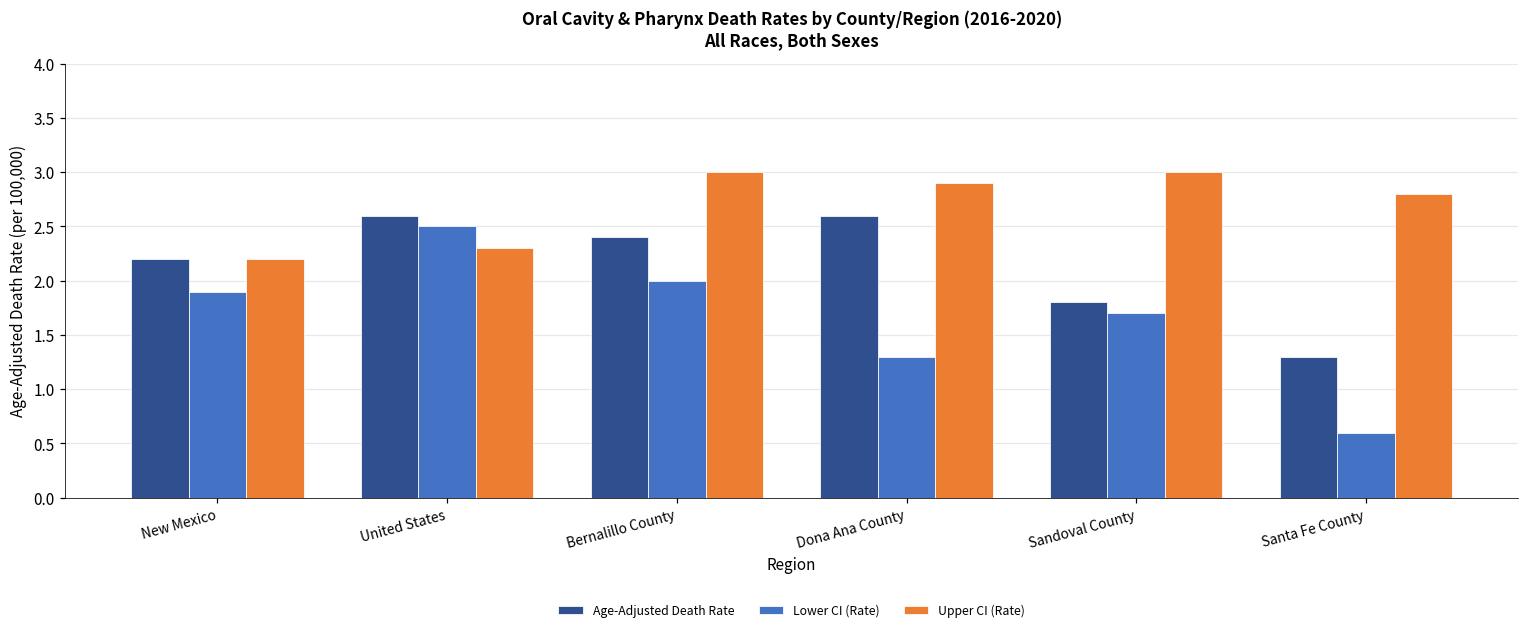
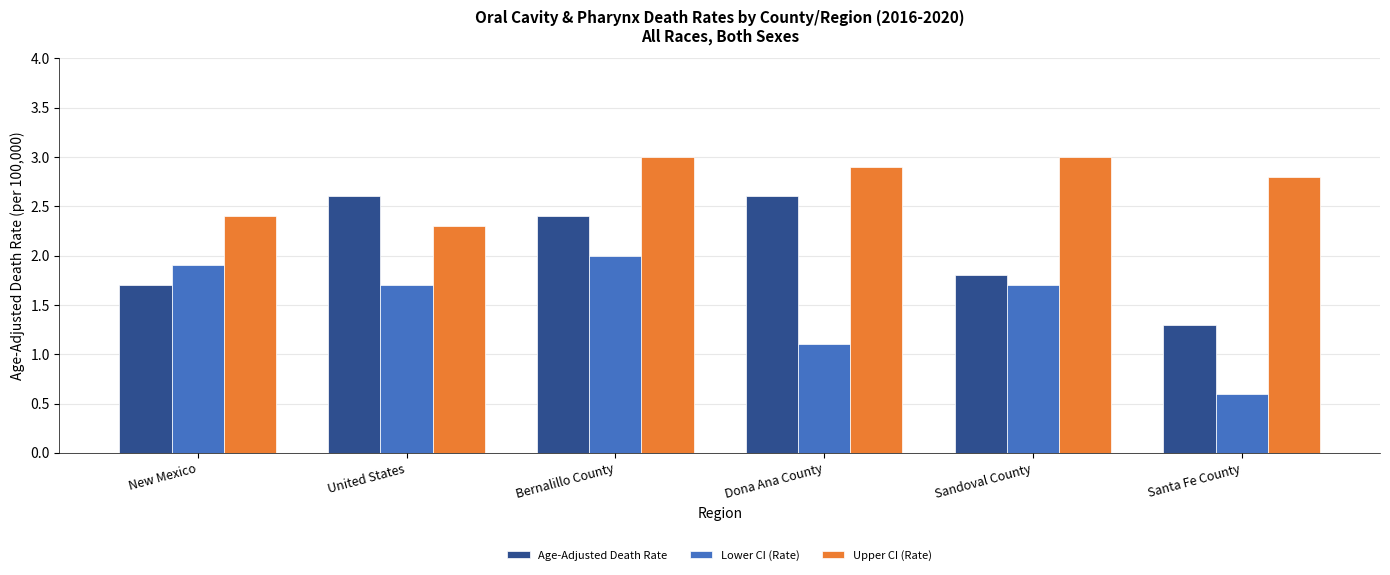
  {
    "Age-Adjusted Death Rate": {
-     "New Mexico": 2.2,
+     "New Mexico": 1.7,
      "United States": 2.6,
      "Bernalillo County": 2.4,
      "Dona Ana County": 2.6,
      "Sandoval County": 1.8,
      "Santa Fe County": 1.3
    },
    "Lower CI (Rate)": {
      "New Mexico": 1.9,
-     "United States": 2.5,
+     "United States": 1.7,
      "Bernalillo County": 2.0,
-     "Dona Ana County": 1.3,
+     "Dona Ana County": 1.1,
      "Sandoval County": 1.7,
      "Santa Fe County": 0.6
    },
    "Upper CI (Rate)": {
-     "New Mexico": 2.2,
+     "New Mexico": 2.4,
      "United States": 2.3,
      "Bernalillo County": 3.0,
      "Dona Ana County": 2.9,
      "Sandoval County": 3.0,
      "Santa Fe County": 2.8
    }
  }
